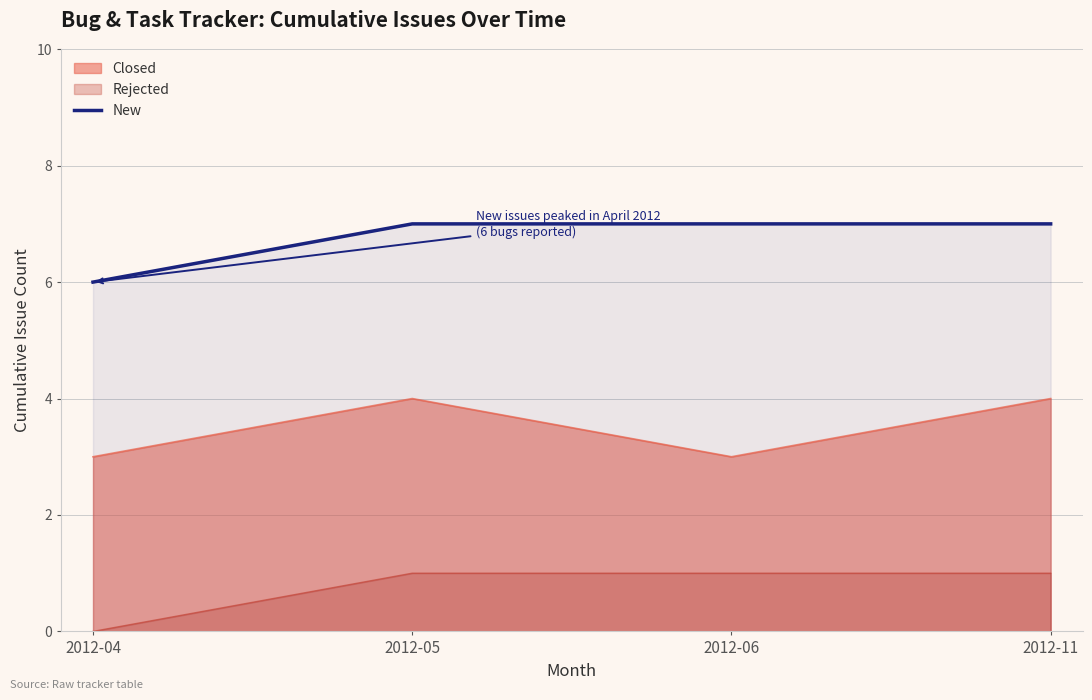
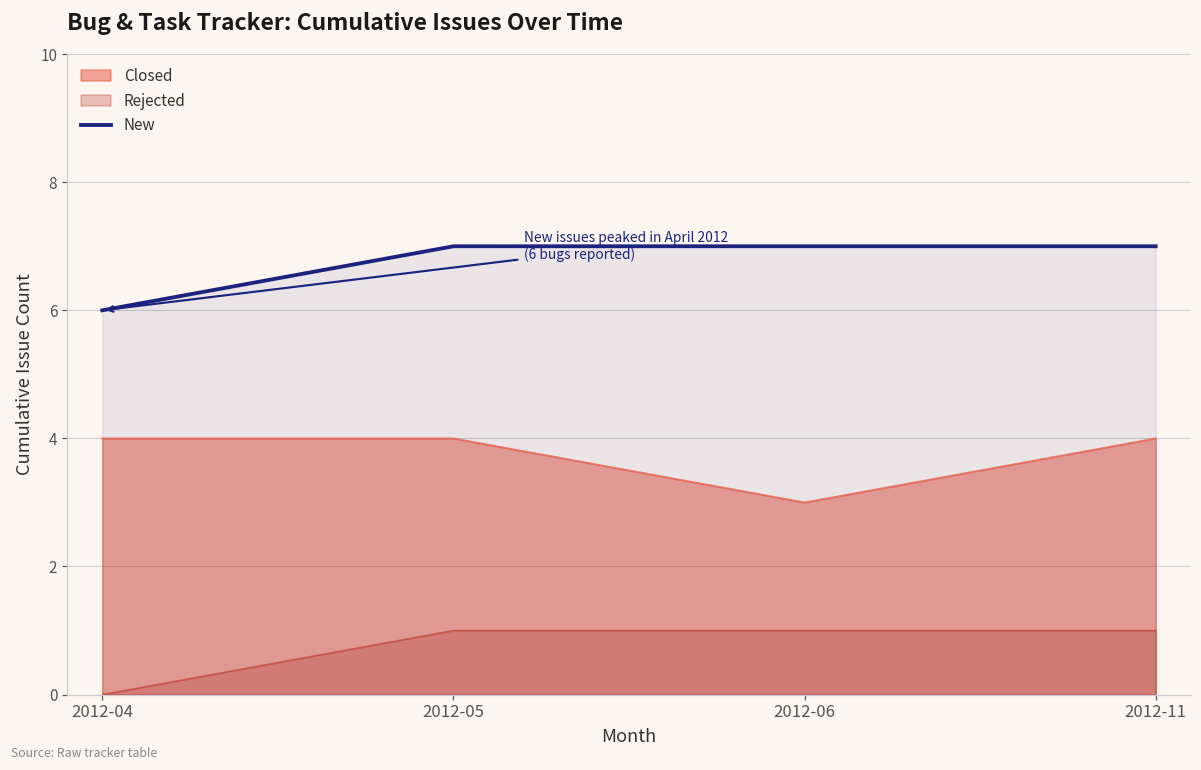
  {
    "Closed": {
-     "2012-04": 3,
+     "2012-04": 4,
      "2012-05": 4,
      "2012-06": 3,
      "2012-11": 4
    },
    "Rejected": {
      "2012-04": 0,
      "2012-05": 1,
      "2012-06": 1,
      "2012-11": 1
    },
    "New": {
      "2012-04": 6,
      "2012-06": 7,
      "2012-11": 7
    }
  }
